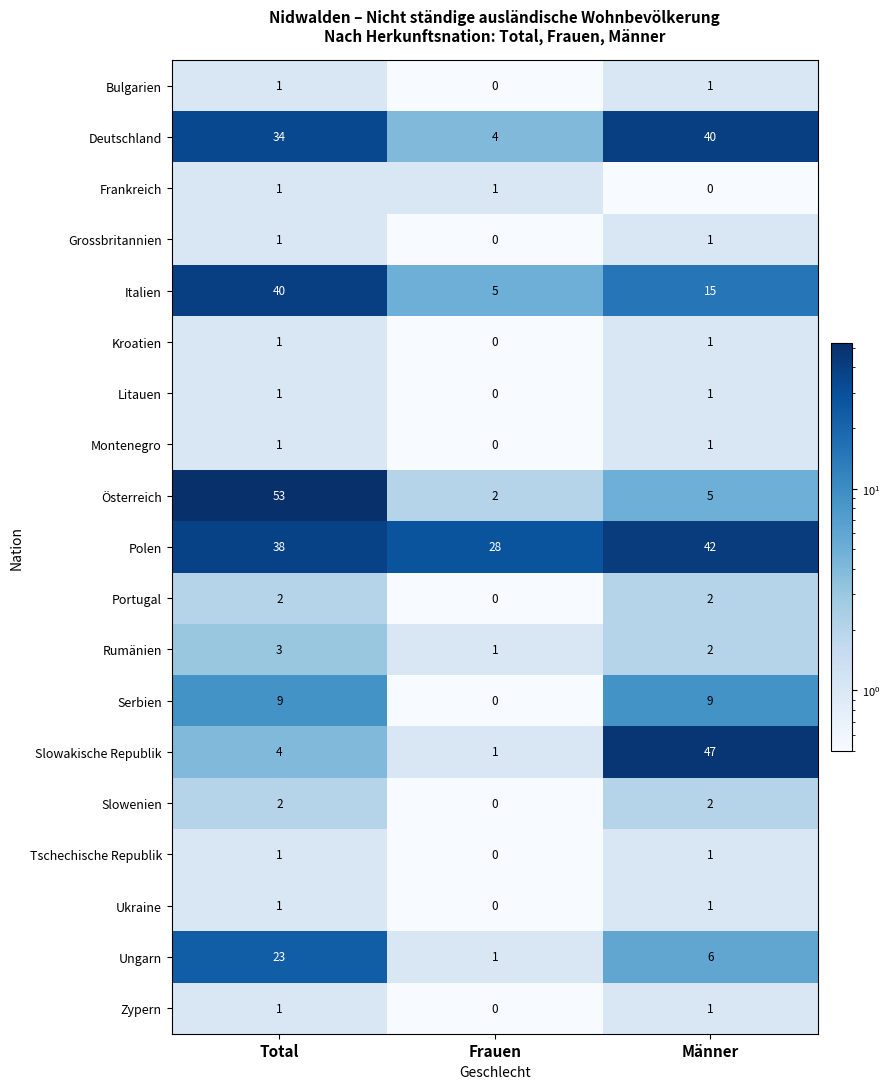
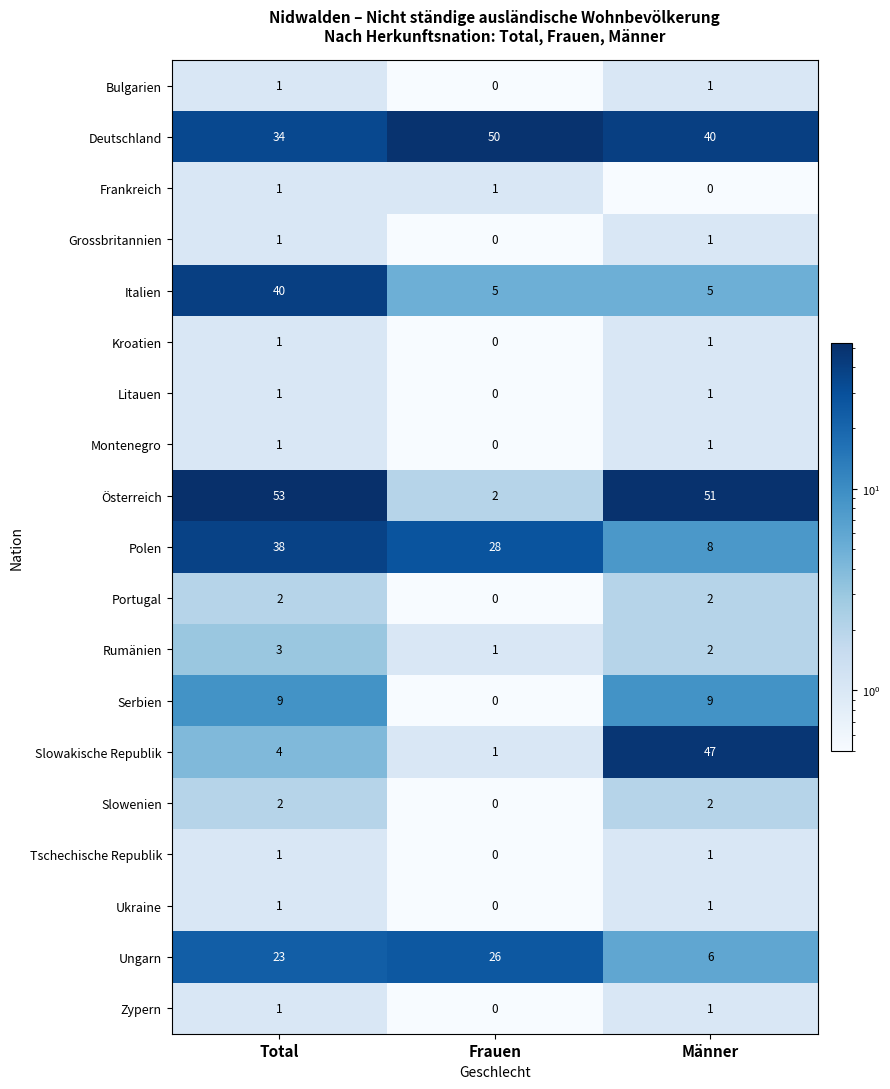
  {
    "Bulgarien": {
      "Total": 1,
      "Frauen": 0,
      "Männer": 1
    },
    "Deutschland": {
      "Total": 34,
-     "Frauen": 4,
+     "Frauen": 50,
      "Männer": 40
    },
    "Frankreich": {
      "Total": 1,
      "Frauen": 1,
      "Männer": 0
    },
    "Grossbritannien": {
      "Total": 1,
      "Frauen": 0,
      "Männer": 1
    },
    "Italien": {
      "Total": 40,
      "Frauen": 5,
-     "Männer": 15
+     "Männer": 5
    },
    "Kroatien": {
      "Total": 1,
      "Frauen": 0,
      "Männer": 1
    },
    "Litauen": {
      "Total": 1,
      "Frauen": 0,
      "Männer": 1
    },
    "Montenegro": {
      "Total": 1,
      "Frauen": 0,
      "Männer": 1
    },
    "Österreich": {
      "Total": 53,
      "Frauen": 2,
-     "Männer": 5
+     "Männer": 51
    },
    "Polen": {
      "Total": 38,
      "Frauen": 28,
-     "Männer": 42
+     "Männer": 8
    },
    "Portugal": {
      "Total": 2,
      "Frauen": 0,
      "Männer": 2
    },
    "Rumänien": {
      "Total": 3,
      "Frauen": 1,
      "Männer": 2
    },
    "Serbien": {
      "Total": 9,
      "Frauen": 0,
      "Männer": 9
    },
    "Slowakische Republik": {
      "Total": 4,
      "Frauen": 1,
      "Männer": 47
    },
    "Slowenien": {
      "Total": 2,
      "Frauen": 0,
      "Männer": 2
    },
    "Tschechische Republik": {
      "Total": 1,
      "Frauen": 0,
      "Männer": 1
    },
    "Ukraine": {
      "Total": 1,
      "Frauen": 0,
      "Männer": 1
    },
    "Ungarn": {
      "Total": 23,
-     "Frauen": 1,
+     "Frauen": 26,
      "Männer": 6
    },
    "Zypern": {
      "Total": 1,
      "Frauen": 0,
      "Männer": 1
    }
  }
